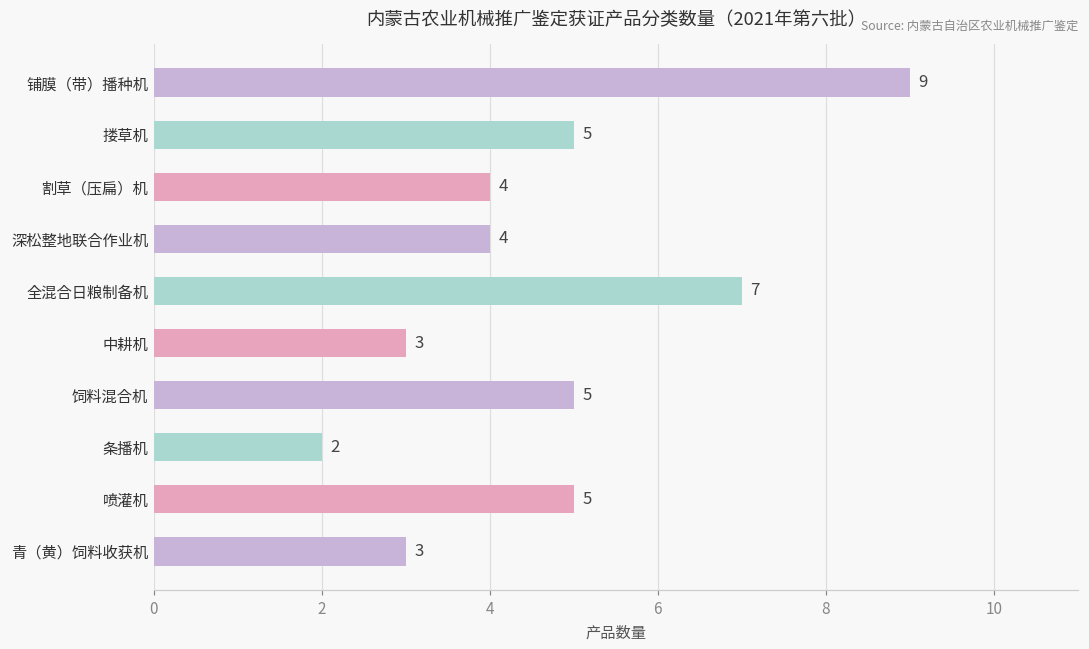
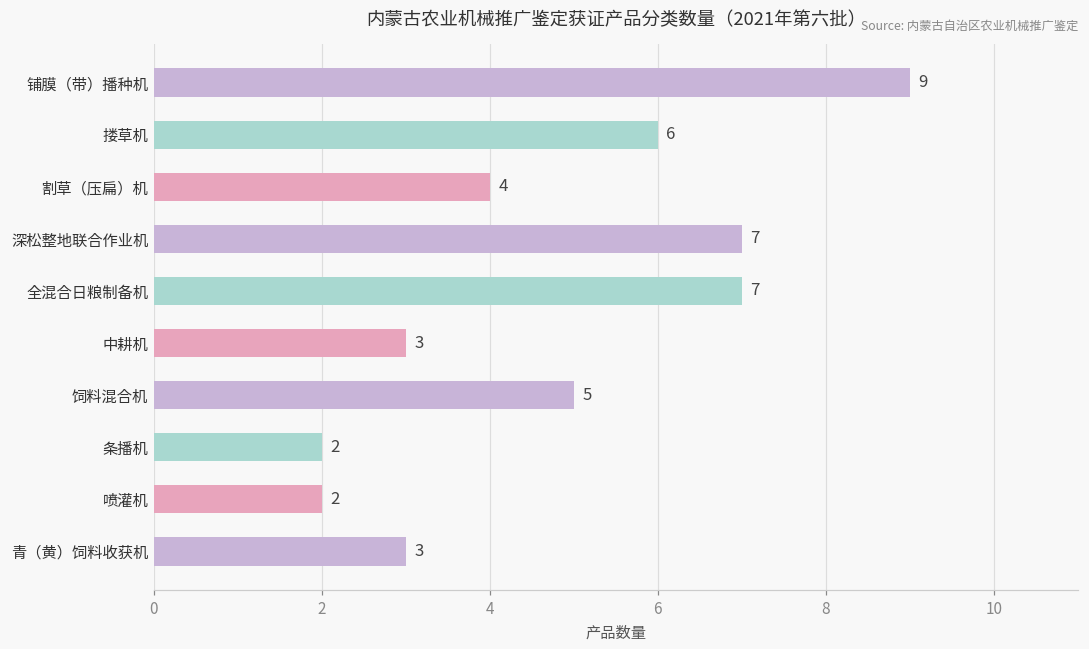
  {
    "铺膜（带）播种机": 9,
-   "搂草机": 5,
+   "搂草机": 6,
    "割草（压扁）机": 4,
-   "深松整地联合作业机": 4,
+   "深松整地联合作业机": 7,
    "全混合日粮制备机": 7,
    "中耕机": 3,
    "饲料混合机": 5,
    "条播机": 2,
-   "喷灌机": 5,
+   "喷灌机": 2,
    "青（黄）饲料收获机": 3
  }
